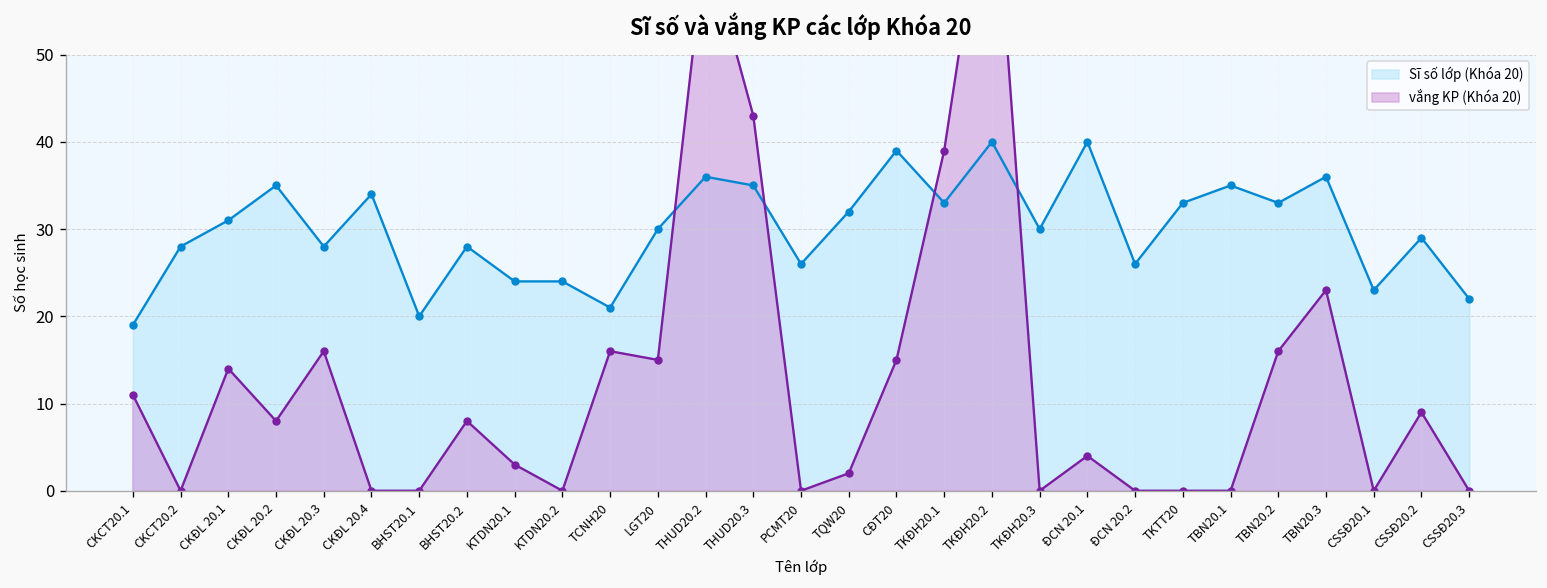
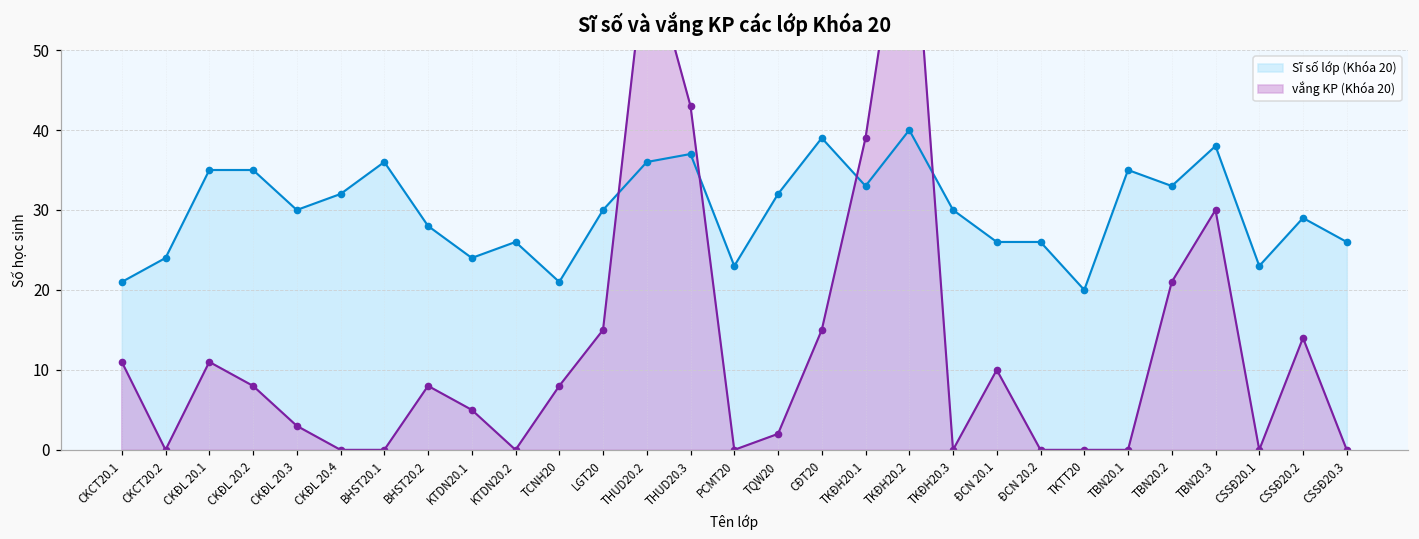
  {
    "Sĩ số lớp (Khóa 20)": {
-     "CKCT20.1": 19,
-     "CKCT20.2": 28,
-     "CKĐL 20.1": 31,
+     "CKCT20.1": 21,
+     "CKCT20.2": 24,
+     "CKĐL 20.1": 35,
      "CKĐL 20.2": 35,
-     "CKĐL 20.3": 28,
-     "CKĐL 20.4": 34,
-     "BHST20.1": 20,
+     "CKĐL 20.3": 30,
+     "CKĐL 20.4": 32,
+     "BHST20.1": 36,
      "BHST20.2": 28,
      "KTDN20.1": 24,
-     "KTDN20.2": 24,
+     "KTDN20.2": 26,
      "TCNH20": 21,
      "LGT20": 30,
      "THUD20.2": 36,
-     "THUD20.3": 35,
-     "PCMT20": 26,
+     "THUD20.3": 37,
+     "PCMT20": 23,
      "TQW20": 32,
      "CĐT20": 39,
      "TKĐH20.1": 33,
      "TKĐH20.2": 40,
      "TKĐH20.3": 30,
-     "ĐCN 20.1": 40,
+     "ĐCN 20.1": 26,
      "ĐCN 20.2": 26,
-     "TKTT20": 33,
+     "TKTT20": 20,
      "TBN20.1": 35,
      "TBN20.2": 33,
-     "TBN20.3": 36,
+     "TBN20.3": 38,
      "CSSĐ20.1": 23,
      "CSSĐ20.2": 29,
-     "CSSĐ20.3": 22
+     "CSSĐ20.3": 26
    },
    "vắng KP (Khóa 20)": {
      "CKCT20.1": 11,
      "CKCT20.2": 0,
-     "CKĐL 20.1": 14,
+     "CKĐL 20.1": 11,
      "CKĐL 20.2": 8,
-     "CKĐL 20.3": 16,
+     "CKĐL 20.3": 3,
      "CKĐL 20.4": 0,
      "BHST20.1": 0,
      "BHST20.2": 8,
-     "KTDN20.1": 3,
+     "KTDN20.1": 5,
      "KTDN20.2": 0,
-     "TCNH20": 16,
+     "TCNH20": 8,
      "LGT20": 15,
      "THUD20.3": 43,
      "PCMT20": 0,
      "TQW20": 2,
      "CĐT20": 15,
      "TKĐH20.1": 39,
      "TKĐH20.3": 0,
-     "ĐCN 20.1": 4,
+     "ĐCN 20.1": 10,
      "ĐCN 20.2": 0,
      "TKTT20": 0,
      "TBN20.1": 0,
-     "TBN20.2": 16,
-     "TBN20.3": 23,
+     "TBN20.2": 21,
+     "TBN20.3": 30,
      "CSSĐ20.1": 0,
-     "CSSĐ20.2": 9,
+     "CSSĐ20.2": 14,
      "CSSĐ20.3": 0
    }
  }
